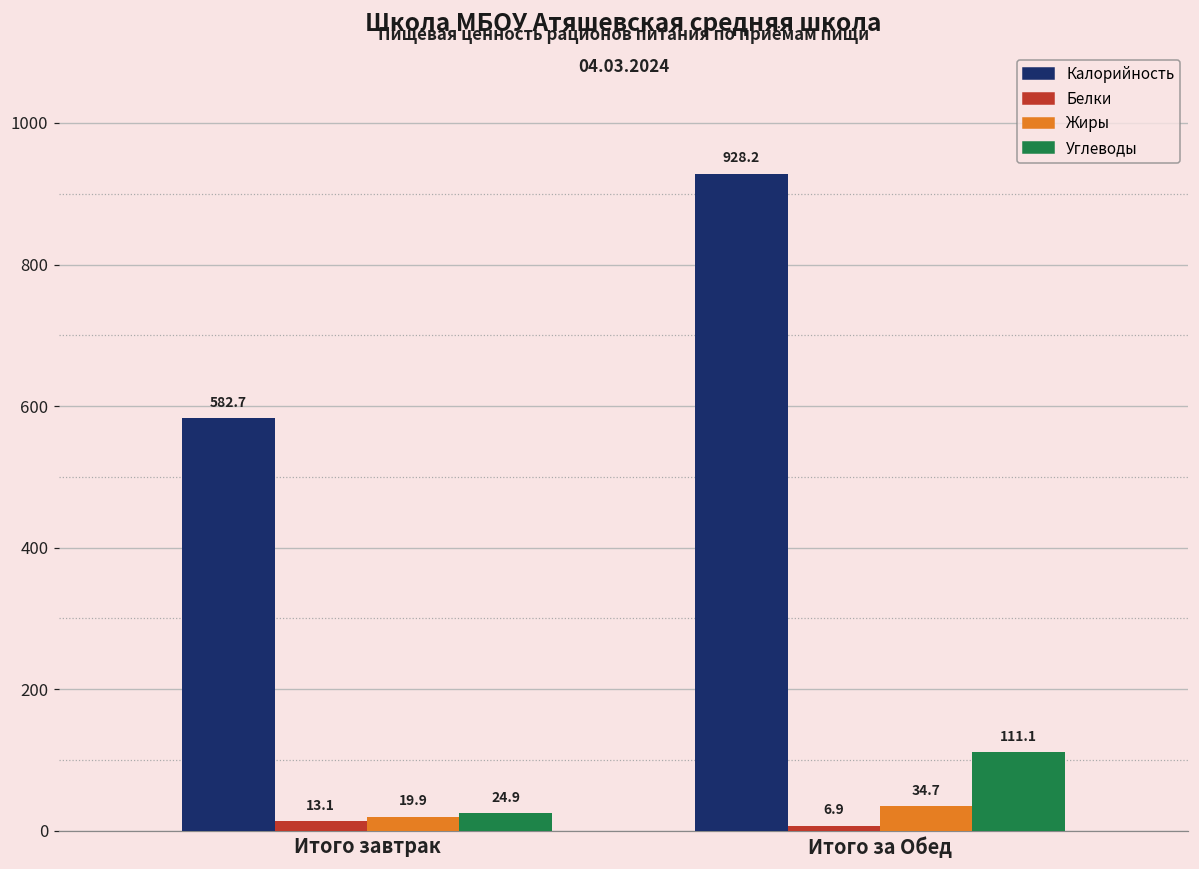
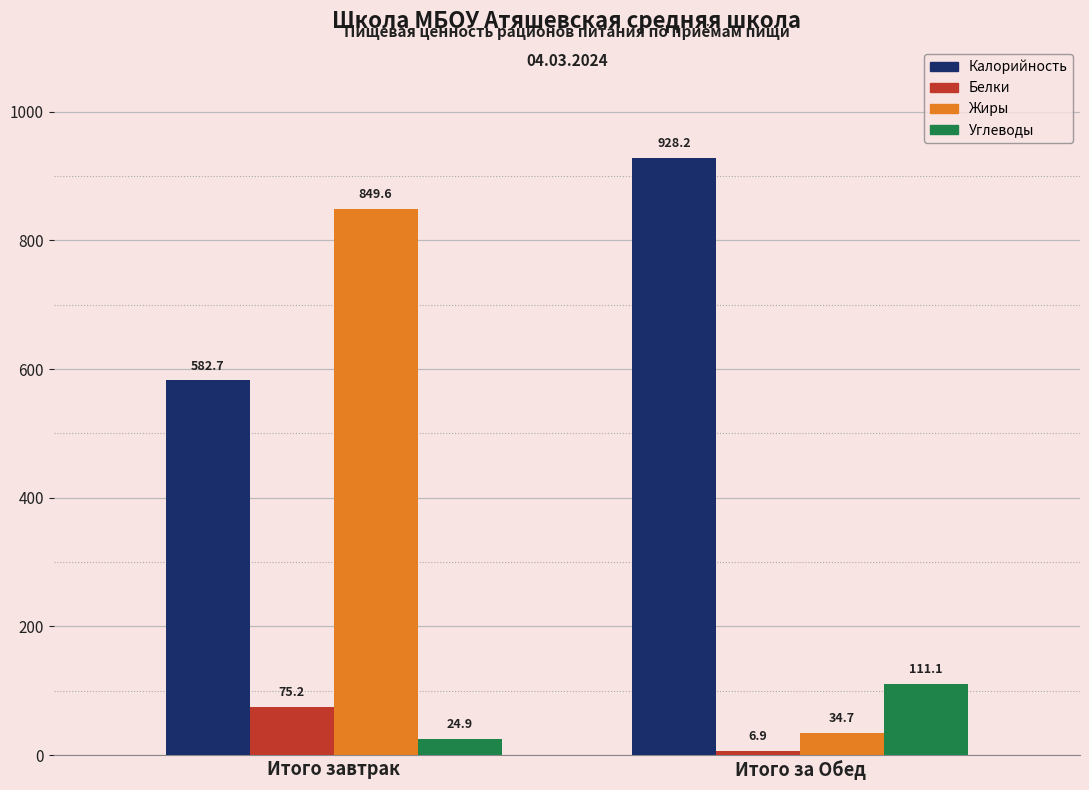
  {
    "Калорийность": {
      "Итого завтрак": 582.7,
      "Итого за Обед": 928.2
    },
    "Белки": {
-     "Итого завтрак": 13.1,
+     "Итого завтрак": 75.2,
      "Итого за Обед": 6.9
    },
    "Жиры": {
-     "Итого завтрак": 19.9,
+     "Итого завтрак": 849.6,
      "Итого за Обед": 34.7
    },
    "Углеводы": {
      "Итого завтрак": 24.9,
      "Итого за Обед": 111.1
    }
  }
